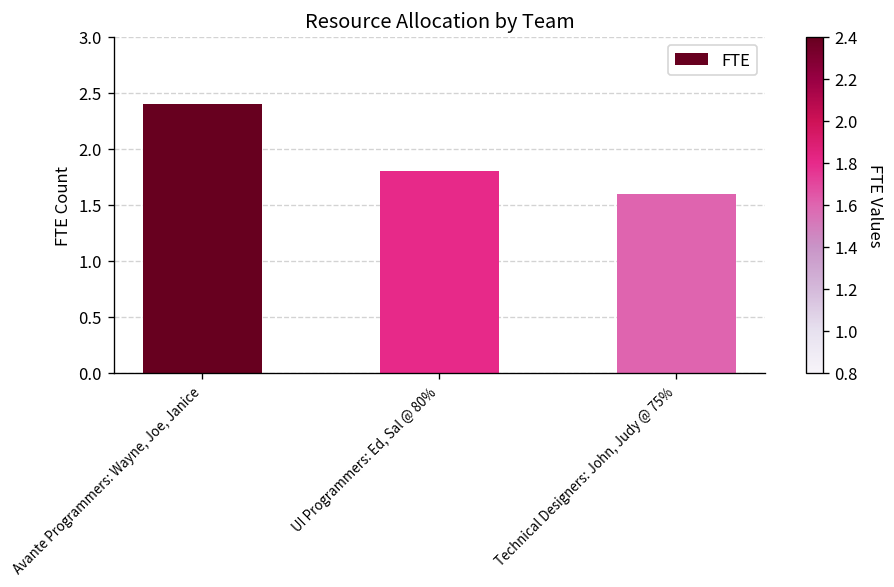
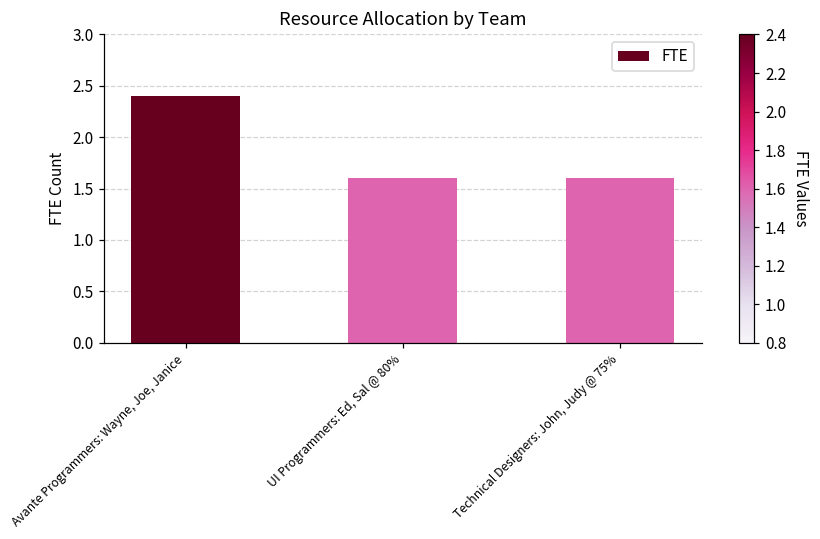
  {
    "Avante Programmers: Wayne, Joe, Janice": 2.4,
-   "UI Programmers: Ed, Sal @ 80%": 1.8,
+   "UI Programmers: Ed, Sal @ 80%": 1.6,
    "Technical Designers: John, Judy @ 75%": 1.6
  }
